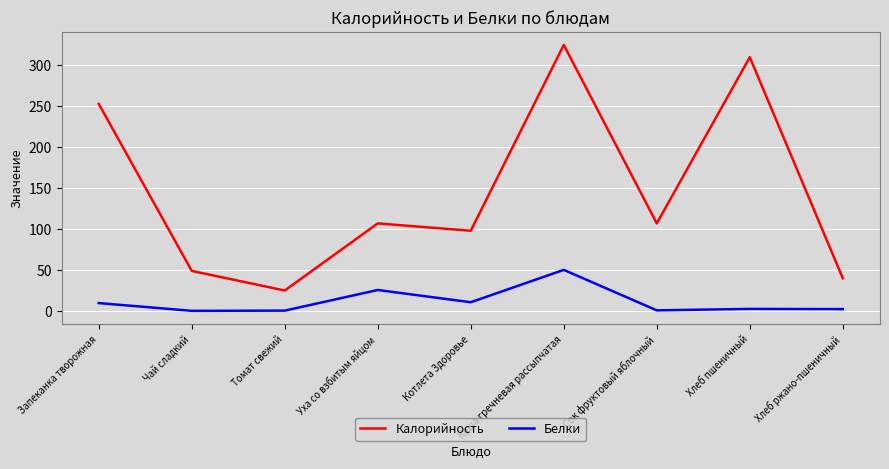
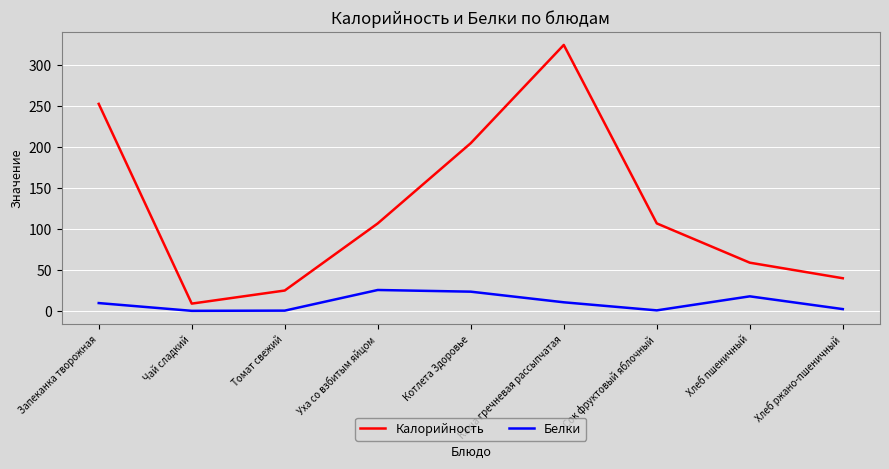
  {
    "Калорийность": {
      "Запеканка творожная": 250,
-     "Чай сладкий": 50,
+     "Чай сладкий": 10,
      "Томат свежий": 30,
      "Уха со взбитым яйцом": 110,
-     "Котлета Здоровье": 100,
+     "Котлета Здоровье": 210,
      "Каша гречневая рассыпчатая": 330,
      "Сок фруктовый яблочный": 110,
-     "Хлеб пшеничный": 310,
+     "Хлеб пшеничный": 60,
      "Хлеб ржано-пшеничный": 40
    },
    "Белки": {
      "Запеканка творожная": 10,
      "Чай сладкий": 0,
      "Томат свежий": 0,
      "Уха со взбитым яйцом": 30,
-     "Котлета Здоровье": 10,
-     "Каша гречневая рассыпчатая": 50,
+     "Котлета Здоровье": 20,
+     "Каша гречневая рассыпчатая": 10,
      "Сок фруктовый яблочный": 0,
-     "Хлеб пшеничный": 0,
+     "Хлеб пшеничный": 20,
      "Хлеб ржано-пшеничный": 0
    }
  }
